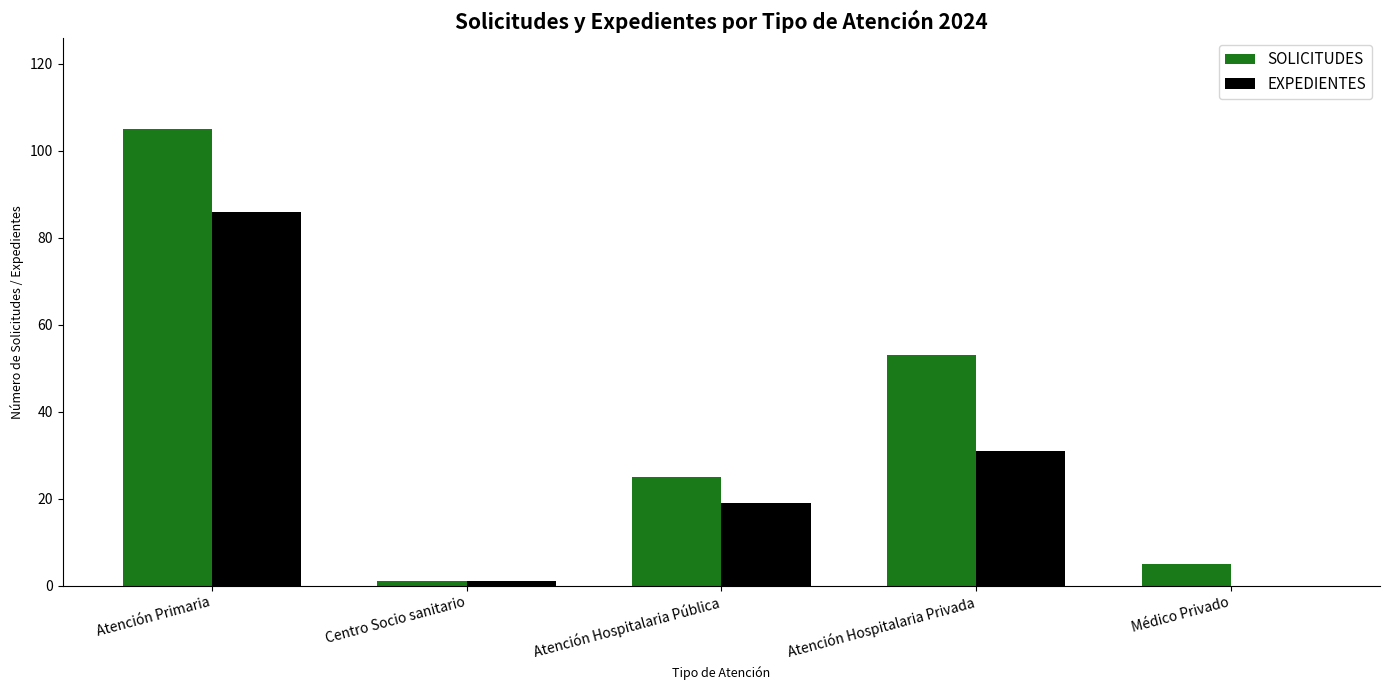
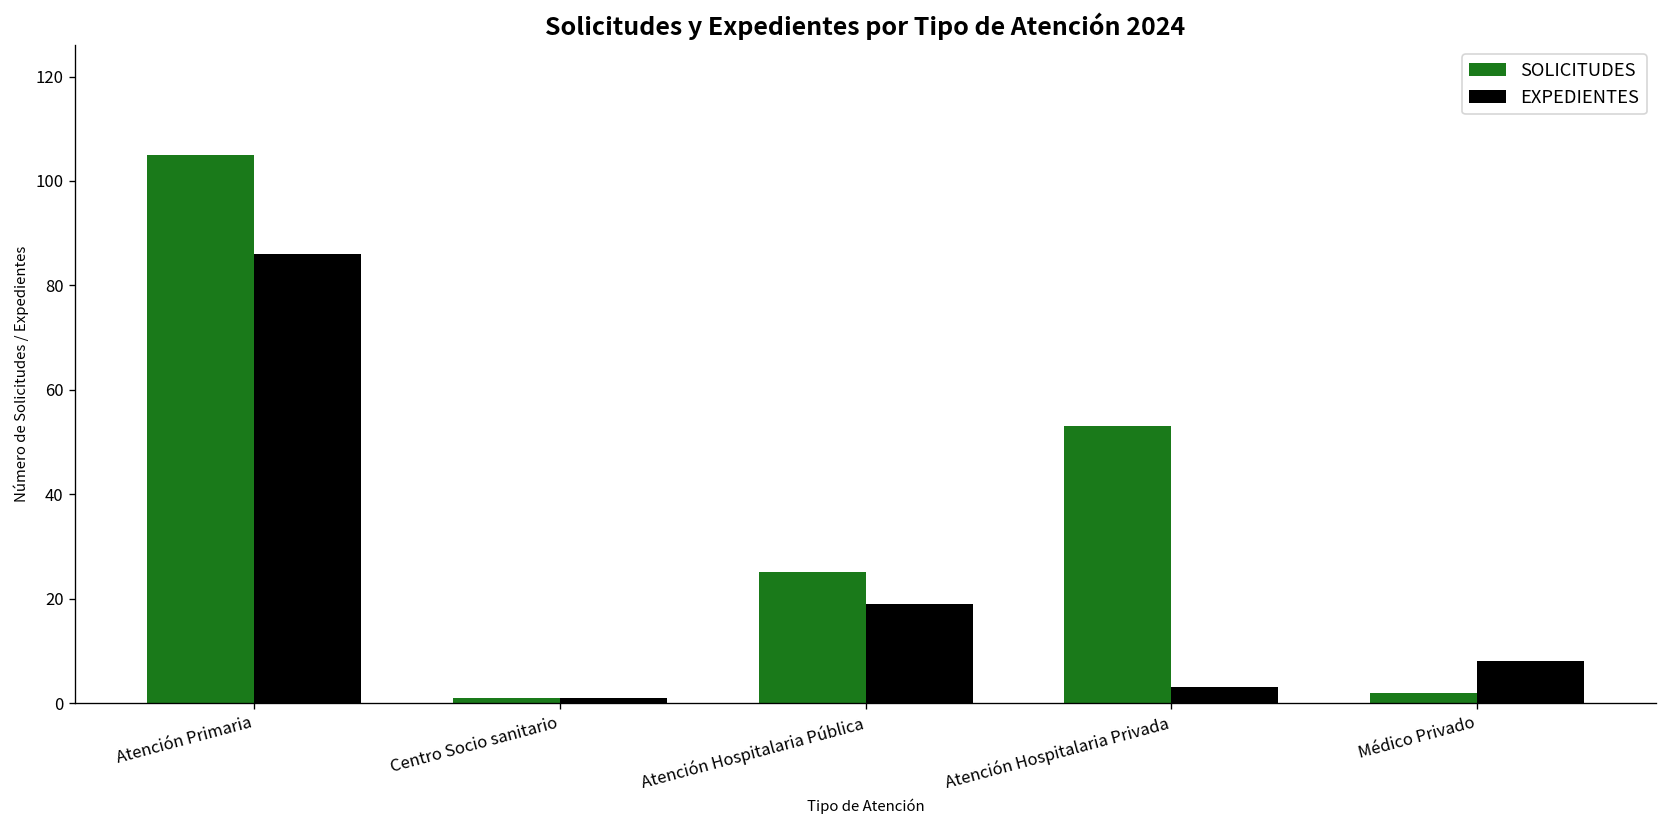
  {
    "SOLICITUDES": {
      "Atención Primaria": 105,
      "Centro Socio sanitario": 1,
      "Atención Hospitalaria Pública": 25,
      "Atención Hospitalaria Privada": 53,
-     "Médico Privado": 5
+     "Médico Privado": 2
    },
    "EXPEDIENTES": {
      "Atención Primaria": 86,
      "Centro Socio sanitario": 1,
      "Atención Hospitalaria Pública": 19,
-     "Atención Hospitalaria Privada": 31,
-     "Médico Privado": 0
+     "Atención Hospitalaria Privada": 3,
+     "Médico Privado": 8
    }
  }
